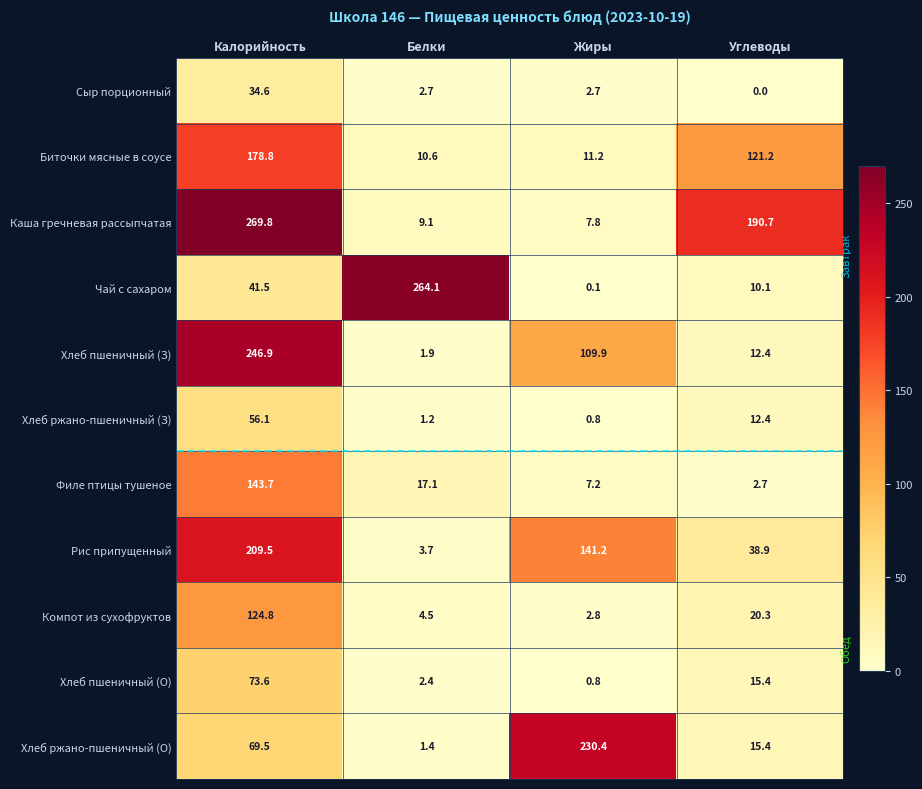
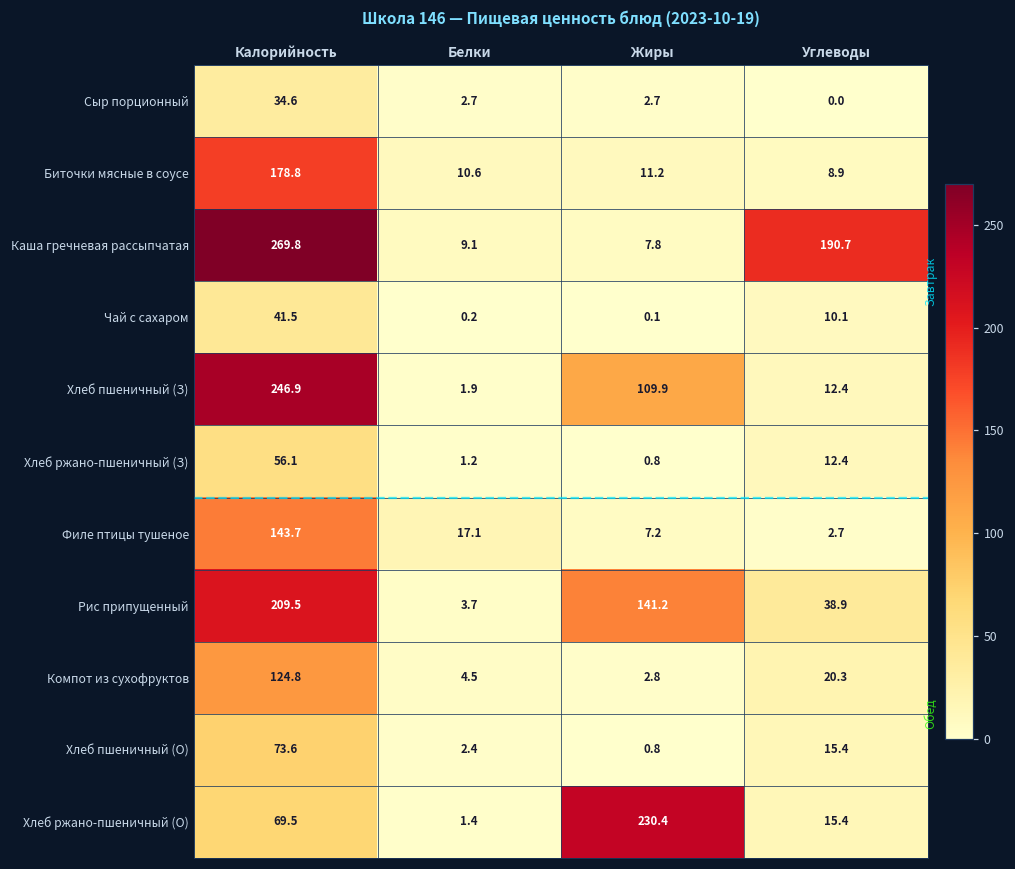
  {
    "Сыр порционный": {
      "Калорийность": 34.6,
      "Белки": 2.7,
      "Жиры": 2.7,
      "Углеводы": 0.0
    },
    "Биточки мясные в соусе": {
      "Калорийность": 178.8,
      "Белки": 10.6,
      "Жиры": 11.2,
-     "Углеводы": 121.2
+     "Углеводы": 8.9
    },
    "Каша гречневая рассыпчатая": {
      "Калорийность": 269.8,
      "Белки": 9.1,
      "Жиры": 7.8,
      "Углеводы": 190.7
    },
    "Чай с сахаром": {
      "Калорийность": 41.5,
-     "Белки": 264.1,
+     "Белки": 0.2,
      "Жиры": 0.1,
      "Углеводы": 10.1
    },
    "Хлеб пшеничный (З)": {
      "Калорийность": 246.9,
      "Белки": 1.9,
      "Жиры": 109.9,
      "Углеводы": 12.4
    },
    "Хлеб ржано-пшеничный (З)": {
      "Калорийность": 56.1,
      "Белки": 1.2,
      "Жиры": 0.8,
      "Углеводы": 12.4
    },
    "Филе птицы тушеное": {
      "Калорийность": 143.7,
      "Белки": 17.1,
      "Жиры": 7.2,
      "Углеводы": 2.7
    },
    "Рис припущенный": {
      "Калорийность": 209.5,
      "Белки": 3.7,
      "Жиры": 141.2,
      "Углеводы": 38.9
    },
    "Компот из сухофруктов": {
      "Калорийность": 124.8,
      "Белки": 4.5,
      "Жиры": 2.8,
      "Углеводы": 20.3
    },
    "Хлеб пшеничный (О)": {
      "Калорийность": 73.6,
      "Белки": 2.4,
      "Жиры": 0.8,
      "Углеводы": 15.4
    },
    "Хлеб ржано-пшеничный (О)": {
      "Калорийность": 69.5,
      "Белки": 1.4,
      "Жиры": 230.4,
      "Углеводы": 15.4
    }
  }
